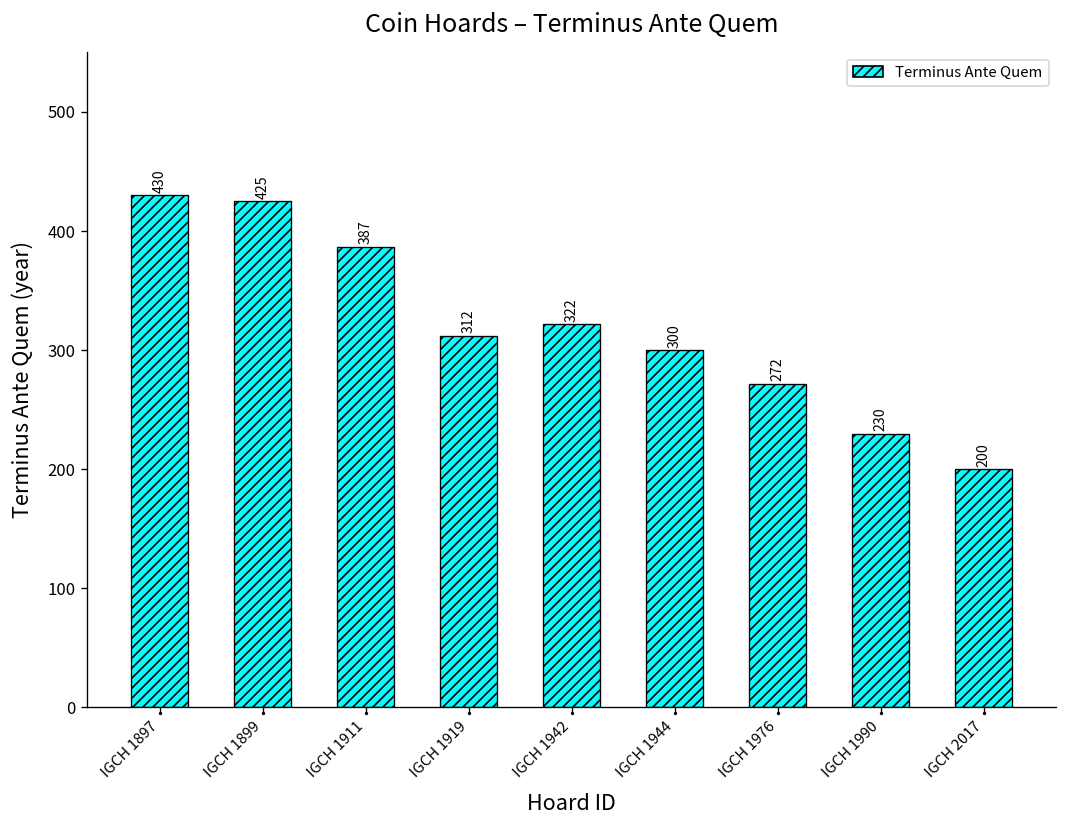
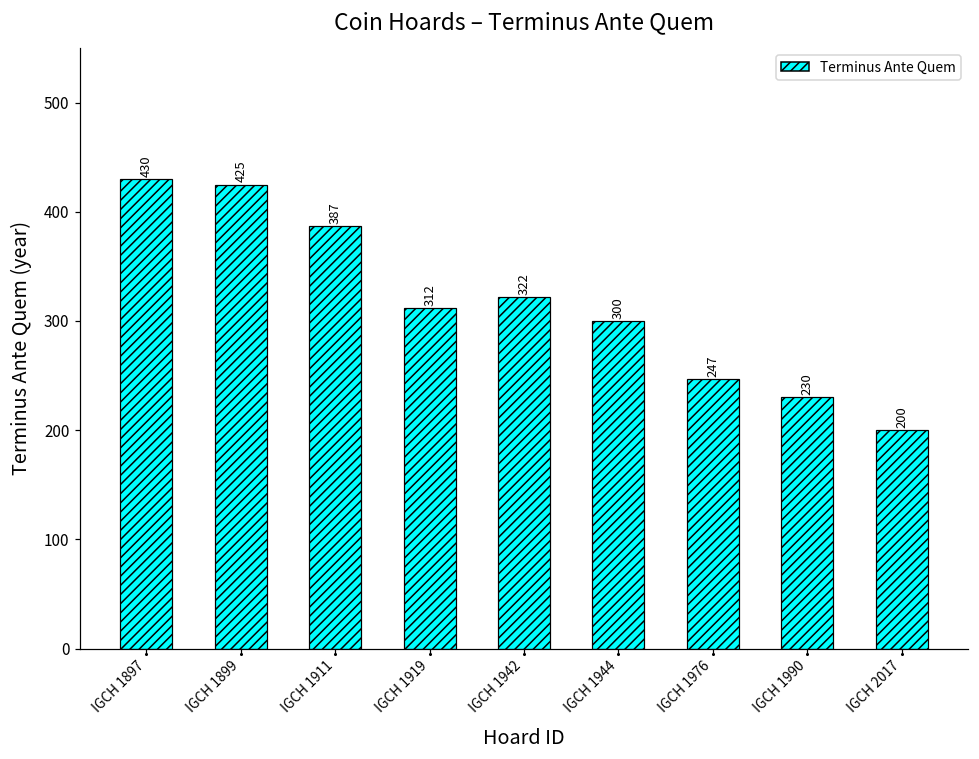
  {
    "Terminus Ante Quem": {
      "IGCH 1897": 430,
      "IGCH 1899": 425,
      "IGCH 1911": 387,
      "IGCH 1919": 312,
      "IGCH 1942": 322,
      "IGCH 1944": 300,
-     "IGCH 1976": 272,
+     "IGCH 1976": 247,
      "IGCH 1990": 230,
      "IGCH 2017": 200
    }
  }
